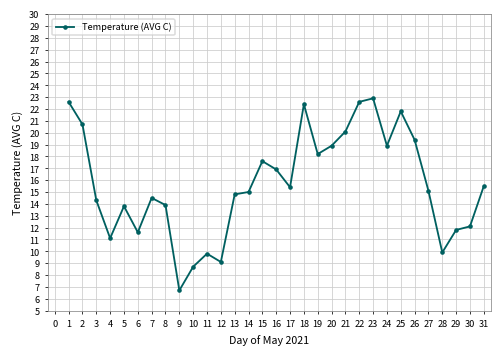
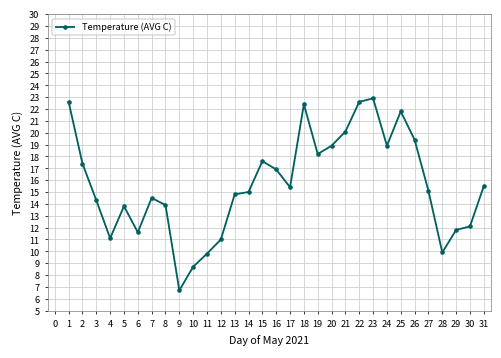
  {
    "1": 22.6,
-   "2": 20.7,
+   "2": 17.4,
    "3": 14.3,
    "4": 11.1,
    "5": 13.8,
    "6": 11.6,
    "7": 14.5,
    "8": 13.9,
    "9": 6.7,
    "10": 8.7,
    "11": 9.8,
-   "12": 9.1,
+   "12": 11.0,
    "13": 14.8,
    "14": 15.0,
    "15": 17.6,
    "16": 16.9,
    "17": 15.4,
    "18": 22.4,
    "19": 18.2,
    "20": 18.9,
    "21": 20.1,
    "22": 22.6,
    "23": 22.9,
    "24": 18.9,
    "25": 21.8,
    "26": 19.4,
    "27": 15.1,
    "28": 9.9,
    "29": 11.8,
    "30": 12.1,
    "31": 15.5
  }
